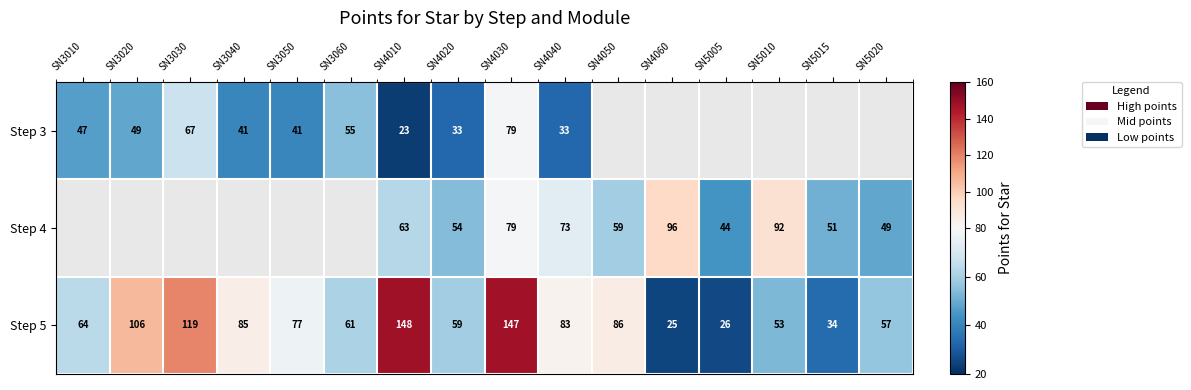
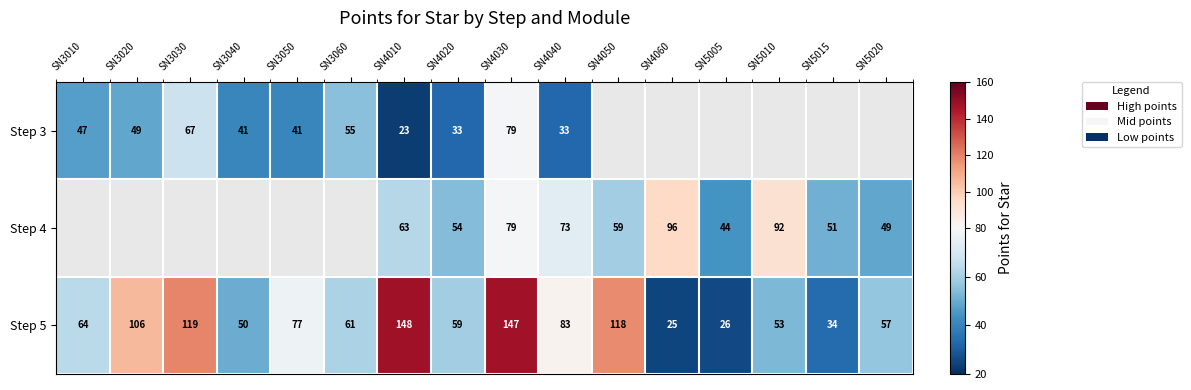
  {
    "Step 3": {
      "SN3010": 47,
      "SN3020": 49,
      "SN3030": 67,
      "SN3040": 41,
      "SN3050": 41,
      "SN3060": 55,
      "SN4010": 23,
      "SN4020": 33,
      "SN4030": 79,
      "SN4040": 33
    },
    "Step 4": {
      "SN4010": 63,
      "SN4020": 54,
      "SN4030": 79,
      "SN4040": 73,
      "SN4050": 59,
      "SN4060": 96,
      "SN5005": 44,
      "SN5010": 92,
      "SN5015": 51,
      "SN5020": 49
    },
    "Step 5": {
      "SN3010": 64,
      "SN3020": 106,
      "SN3030": 119,
-     "SN3040": 85,
+     "SN3040": 50,
      "SN3050": 77,
      "SN3060": 61,
      "SN4010": 148,
      "SN4020": 59,
      "SN4030": 147,
      "SN4040": 83,
-     "SN4050": 86,
+     "SN4050": 118,
      "SN4060": 25,
      "SN5005": 26,
      "SN5010": 53,
      "SN5015": 34,
      "SN5020": 57
    }
  }
